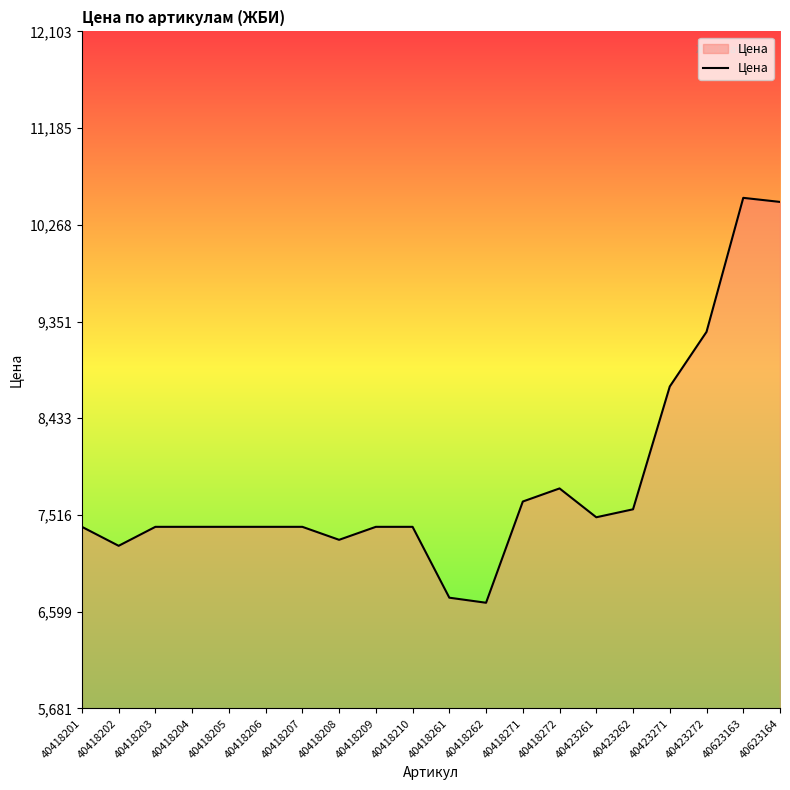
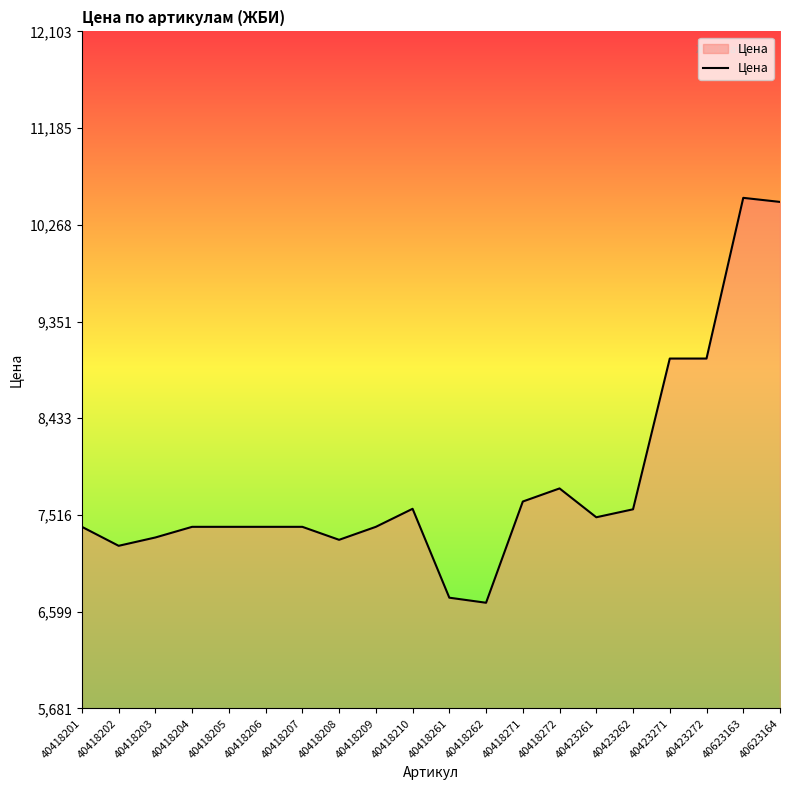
  {
    "40418201": "7,400",
    "40418202": "7,220",
-   "40418203": "7,400",
+   "40418203": "7,300",
    "40418204": "7,400",
    "40418205": "7,400",
    "40418206": "7,400",
    "40418207": "7,400",
    "40418208": "7,280",
    "40418209": "7,400",
-   "40418210": "7,400",
+   "40418210": "7,580",
    "40418261": "6,730",
    "40418262": "6,680",
    "40418271": "7,640",
    "40418272": "7,770",
    "40423261": "7,490",
    "40423262": "7,570",
-   "40423271": "8,730",
-   "40423272": "9,250",
+   "40423271": "9,000",
+   "40423272": "9,000",
    "40623163": "10,520",
    "40623164": "10,490"
  }
